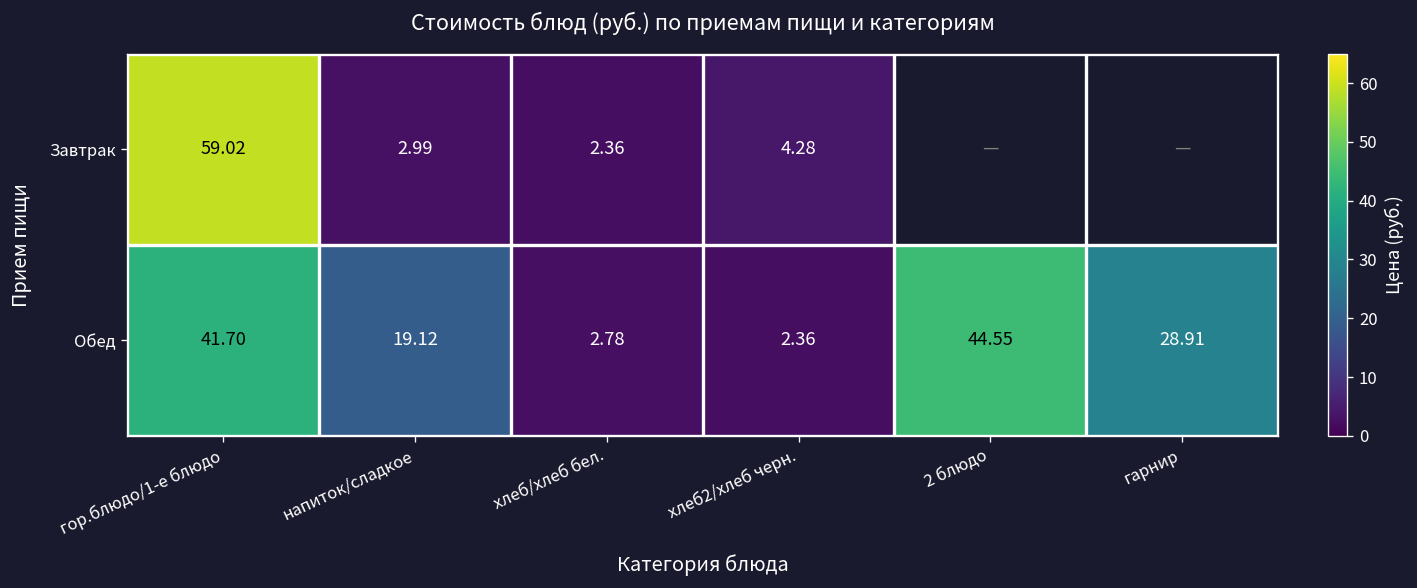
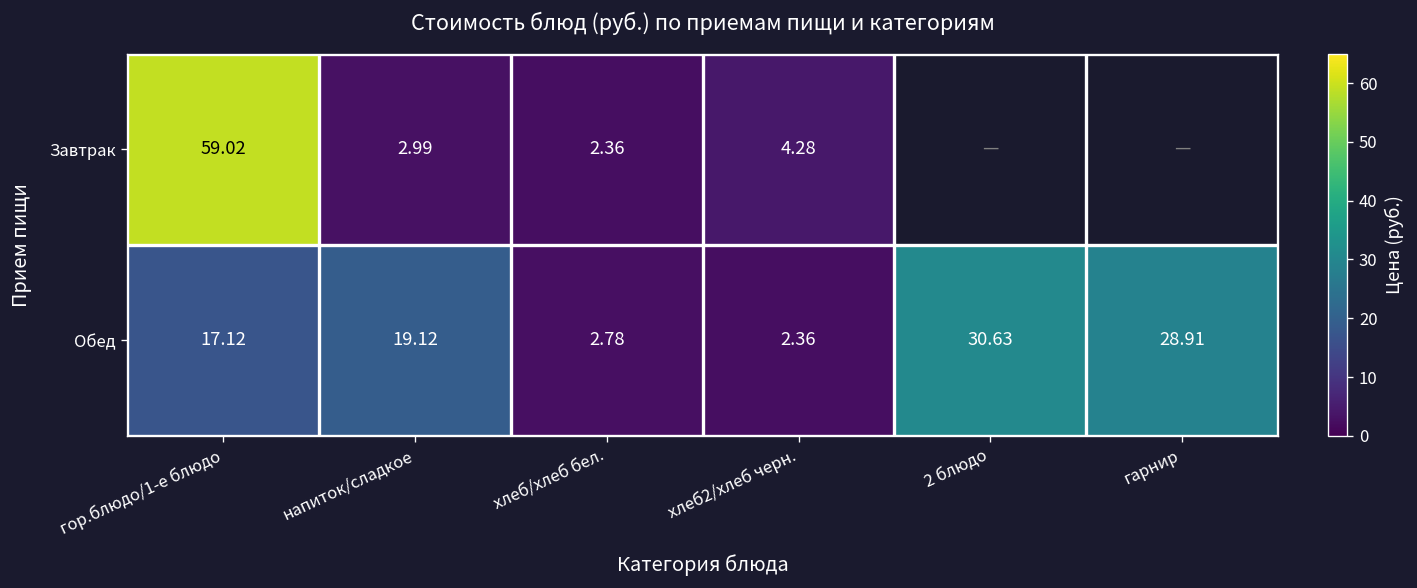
  {
    "Завтрак": {
      "гор.блюдо/1-е блюдо": 59.02,
      "напиток/сладкое": 2.99,
      "хлеб/хлеб бел.": 2.36,
      "хлеб2/хлеб черн.": 4.28
    },
    "Обед": {
-     "гор.блюдо/1-е блюдо": 41.70,
+     "гор.блюдо/1-е блюдо": 17.12,
      "напиток/сладкое": 19.12,
      "хлеб/хлеб бел.": 2.78,
      "хлеб2/хлеб черн.": 2.36,
-     "2 блюдо": 44.55,
+     "2 блюдо": 30.63,
      "гарнир": 28.91
    }
  }
